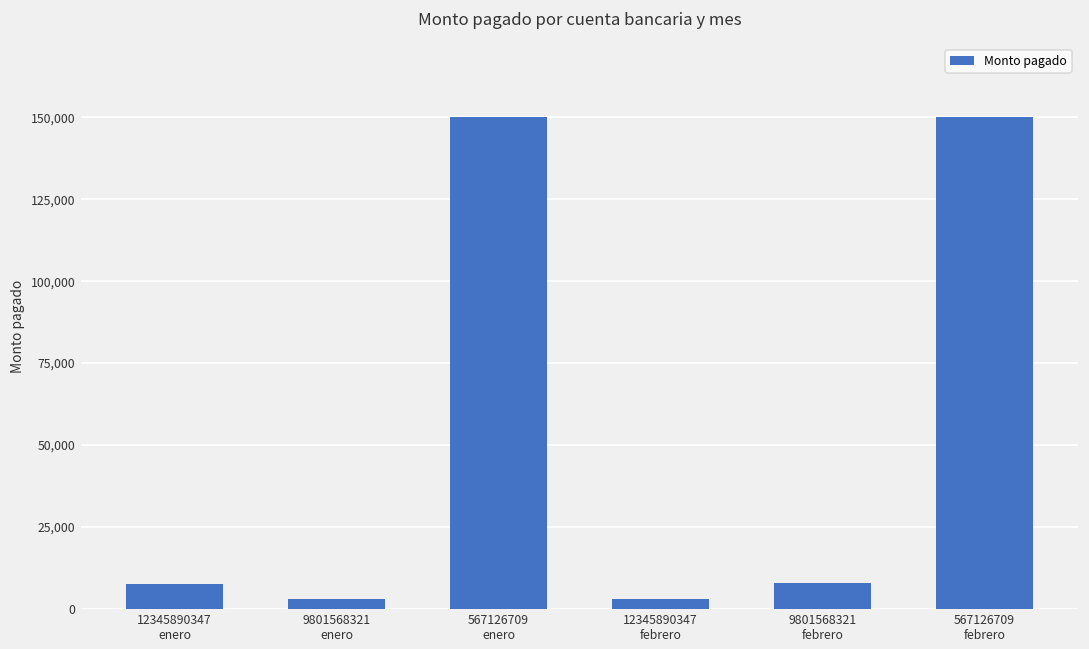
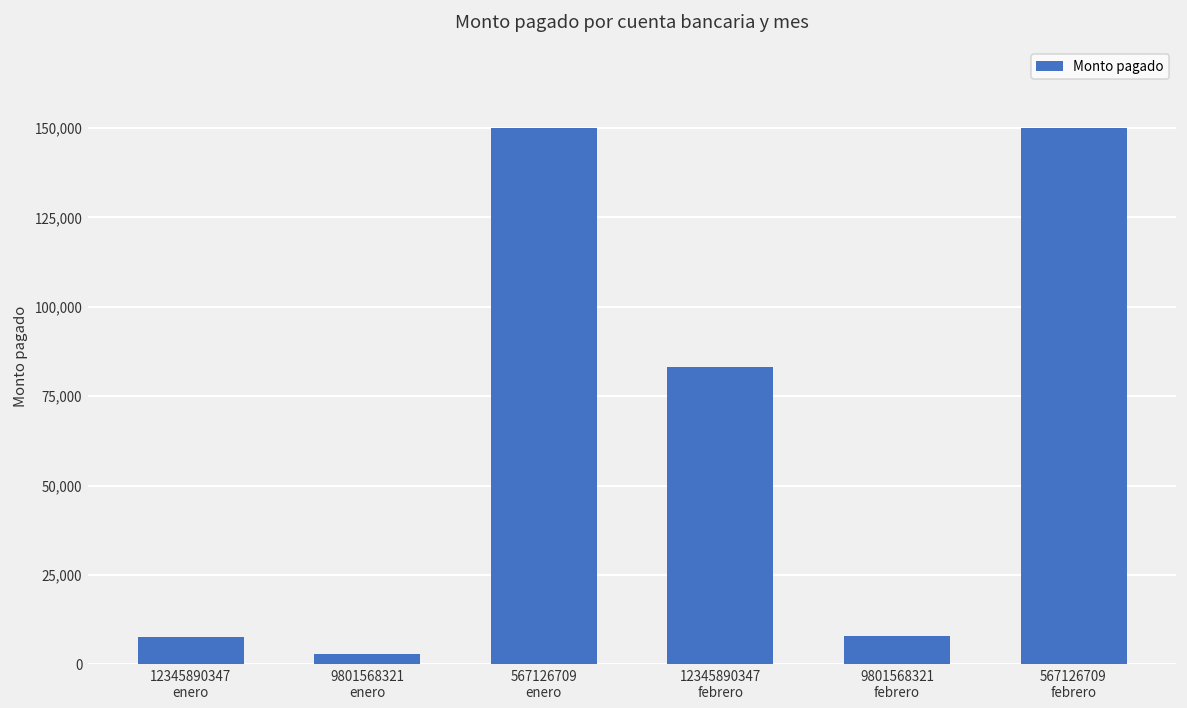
  {
    "12345890347 enero": "8,000",
    "9801568321 enero": "3,000",
    "567126709 enero": "150,000",
-   "12345890347 febrero": "3,000",
+   "12345890347 febrero": "83,000",
    "9801568321 febrero": "8,000",
    "567126709 febrero": "150,000"
  }
